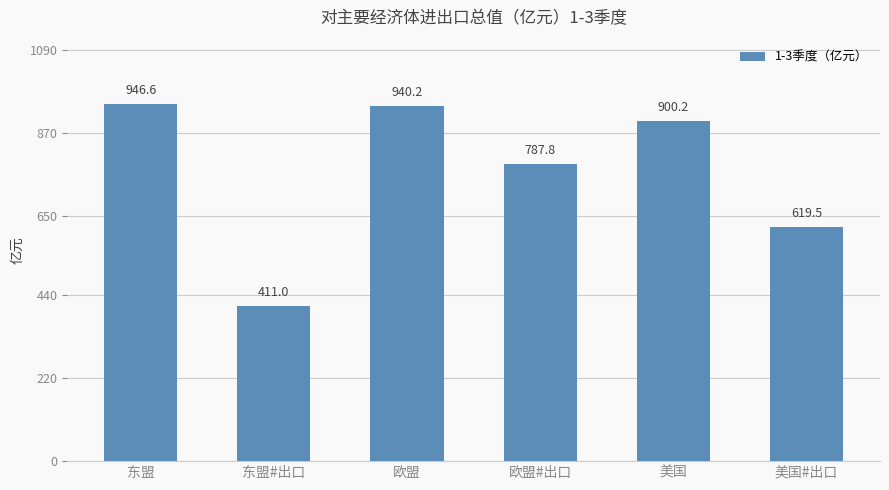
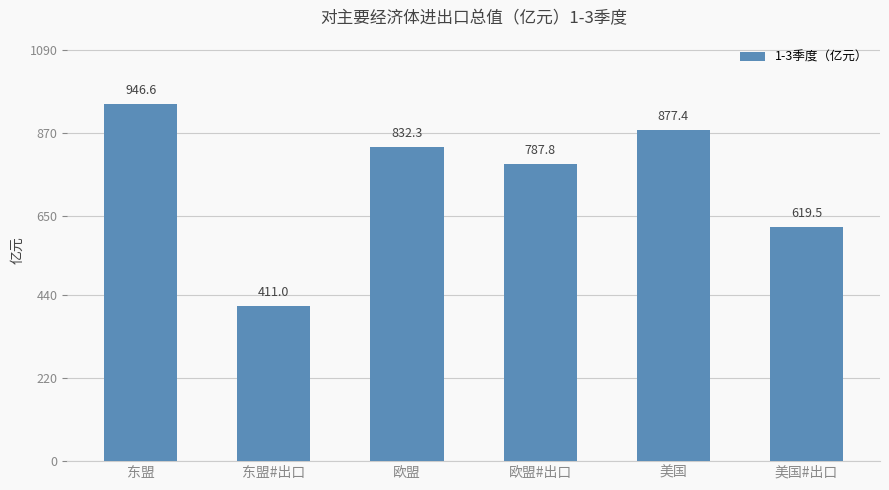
  {
    "东盟": 946.6,
    "东盟#出口": 411.0,
-   "欧盟": 940.2,
+   "欧盟": 832.3,
    "欧盟#出口": 787.8,
-   "美国": 900.2,
+   "美国": 877.4,
    "美国#出口": 619.5
  }
